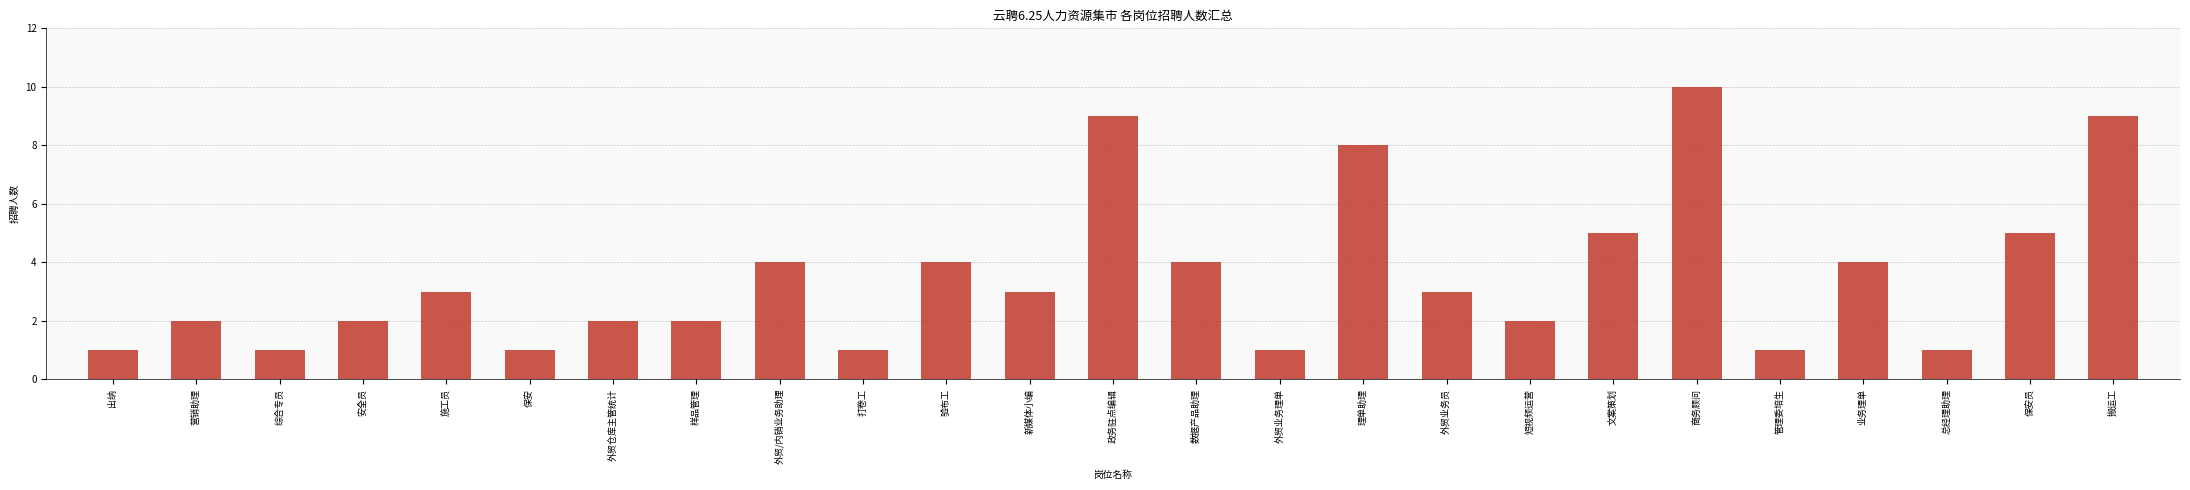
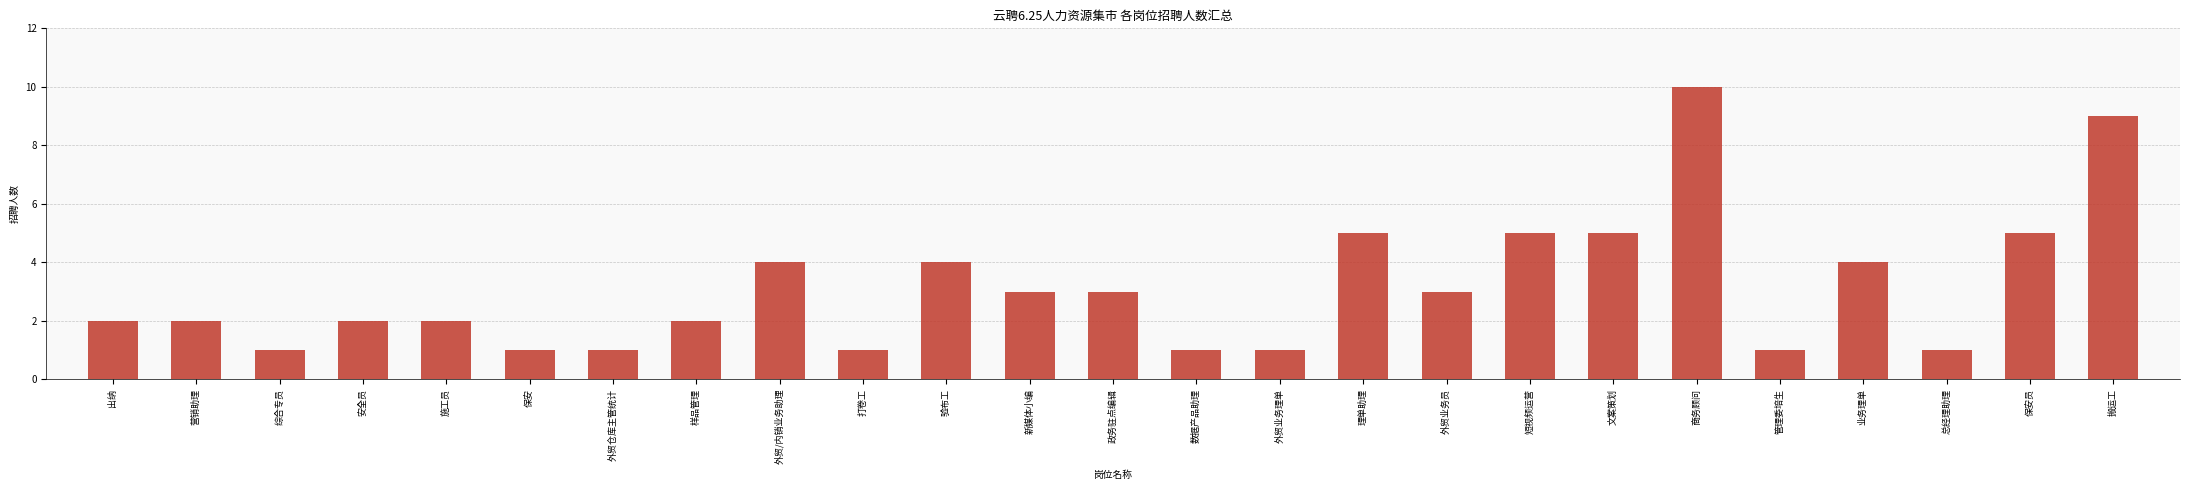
  {
-   "出纳": 1,
+   "出纳": 2,
    "营销助理": 2,
    "综合专员": 1,
    "安全员": 2,
-   "施工员": 3,
+   "施工员": 2,
    "保安": 1,
-   "外贸仓库主管统计": 2,
+   "外贸仓库主管统计": 1,
    "样品管理": 2,
    "外贸/内销业务助理": 4,
    "打卷工": 1,
    "验布工": 4,
    "新媒体小编": 3,
-   "政务驻点编辑": 9,
-   "数据产品助理": 4,
+   "政务驻点编辑": 3,
+   "数据产品助理": 1,
    "外贸业务理单": 1,
-   "理单助理": 8,
+   "理单助理": 5,
    "外贸业务员": 3,
-   "短视频运营": 2,
+   "短视频运营": 5,
    "文案策划": 5,
    "商务顾问": 10,
    "管理委培生": 1,
    "业务理单": 4,
    "总经理助理": 1,
    "保安员": 5,
    "搬运工": 9
  }
